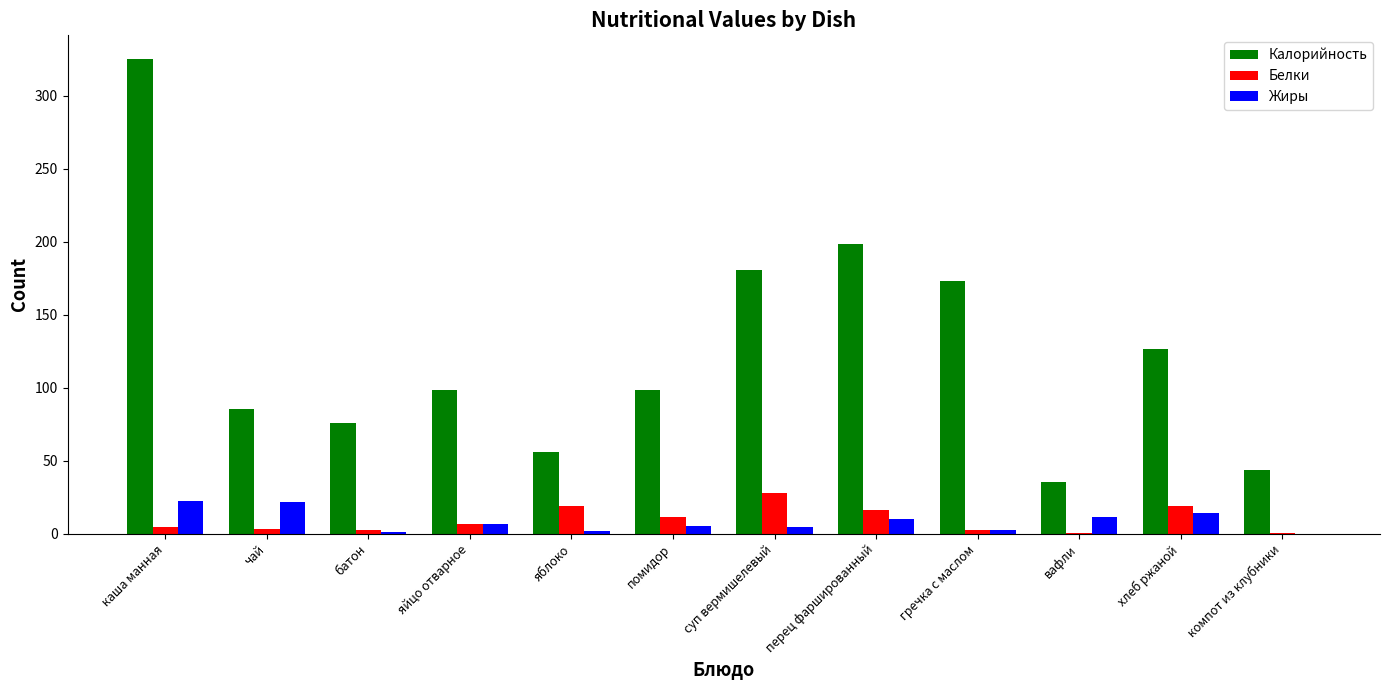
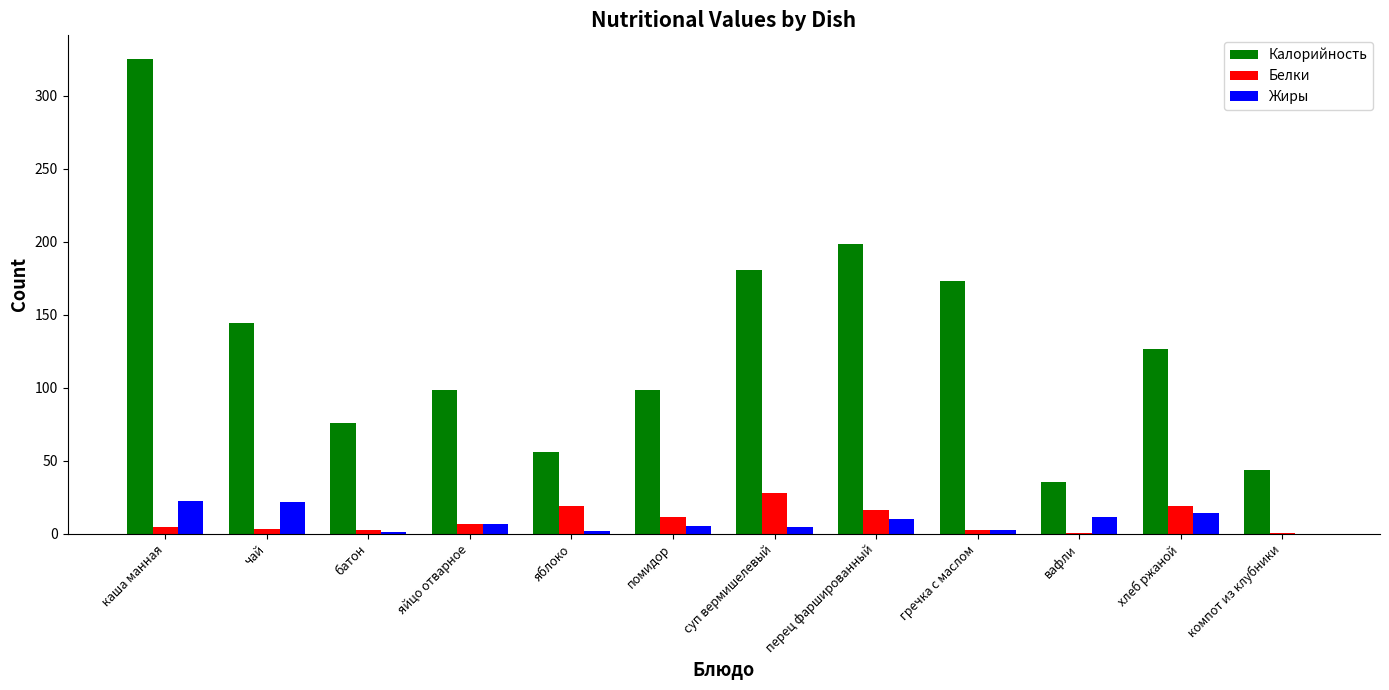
  {
    "Калорийность": {
      "каша манная": 325,
-     "чай": 86,
+     "чай": 145,
      "батон": 76,
      "яйцо отварное": 98,
      "яблоко": 56,
      "помидор": 98,
      "суп вермишелевый": 181,
      "перец фаршированный": 198,
      "гречка с маслом": 173,
      "вафли": 35,
      "хлеб ржаной": 127,
      "компот из клубники": 43
    },
    "Белки": {
      "каша манная": 5,
      "чай": 3,
      "батон": 2,
      "яйцо отварное": 6,
      "яблоко": 19,
      "помидор": 12,
      "суп вермишелевый": 28,
      "перец фаршированный": 17,
      "гречка с маслом": 2,
      "хлеб ржаной": 19
    },
    "Жиры": {
      "каша манная": 22,
      "чай": 22,
      "яйцо отварное": 7,
      "яблоко": 2,
      "помидор": 5,
      "суп вермишелевый": 5,
      "перец фаршированный": 10,
      "гречка с маслом": 3,
      "вафли": 11,
      "хлеб ржаной": 14,
      "компот из клубники": 0
    }
  }
